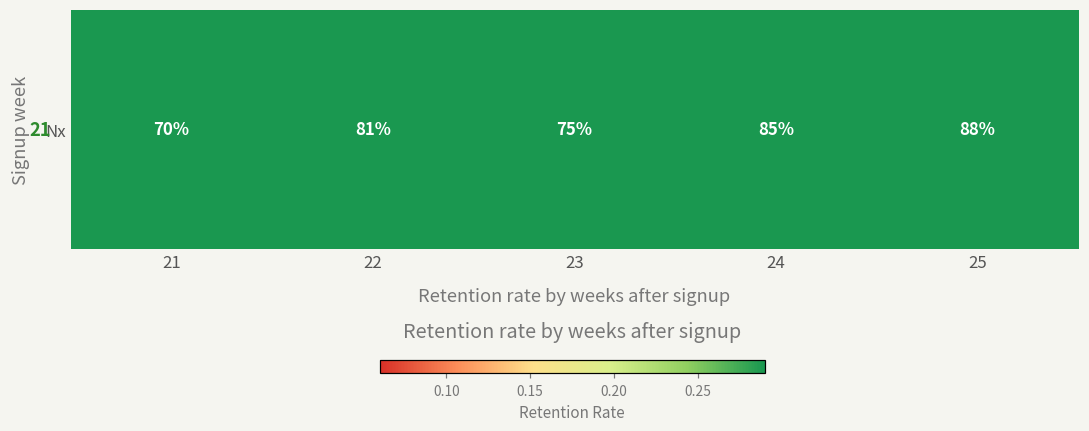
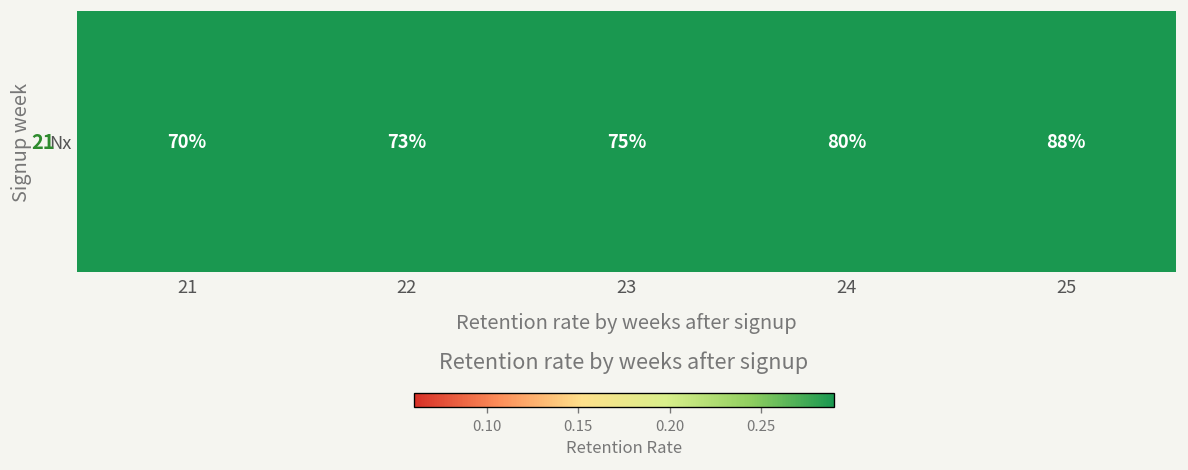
  {
    "Nx": {
      "21": "70%",
-     "22": "81%",
+     "22": "73%",
      "23": "75%",
-     "24": "85%",
+     "24": "80%",
      "25": "88%"
    }
  }
